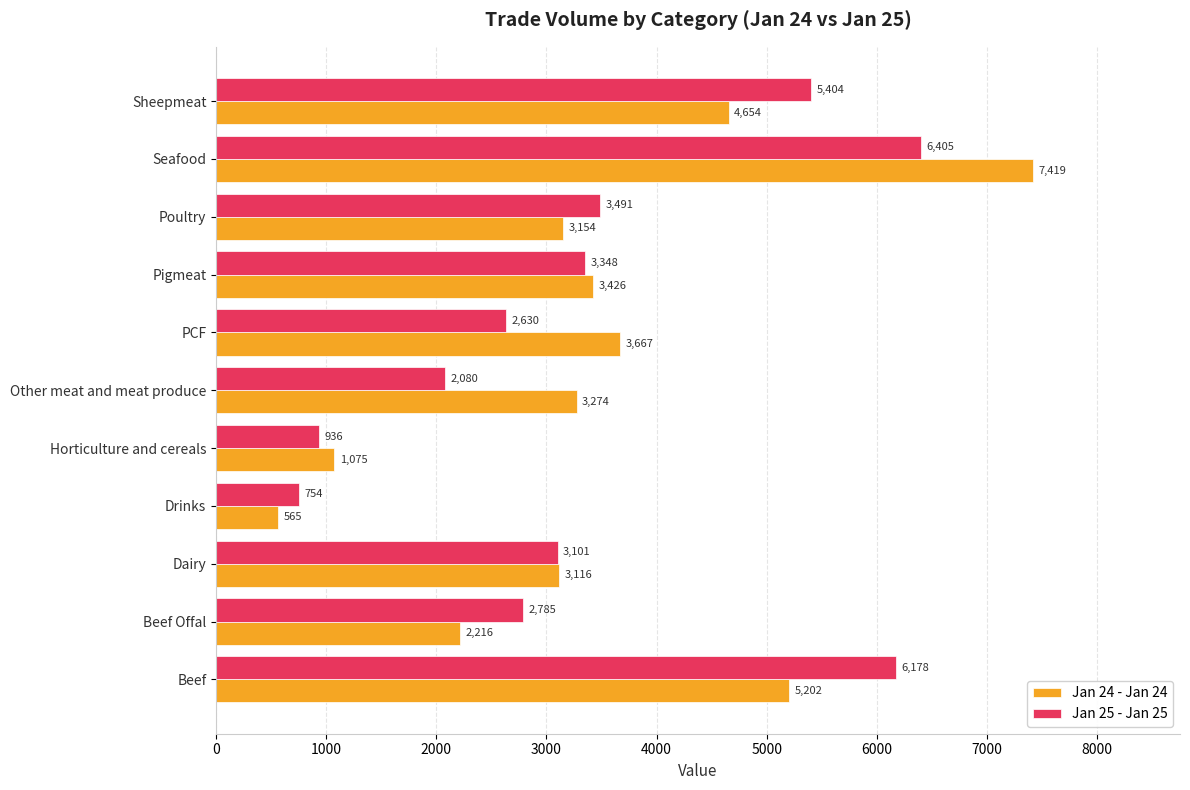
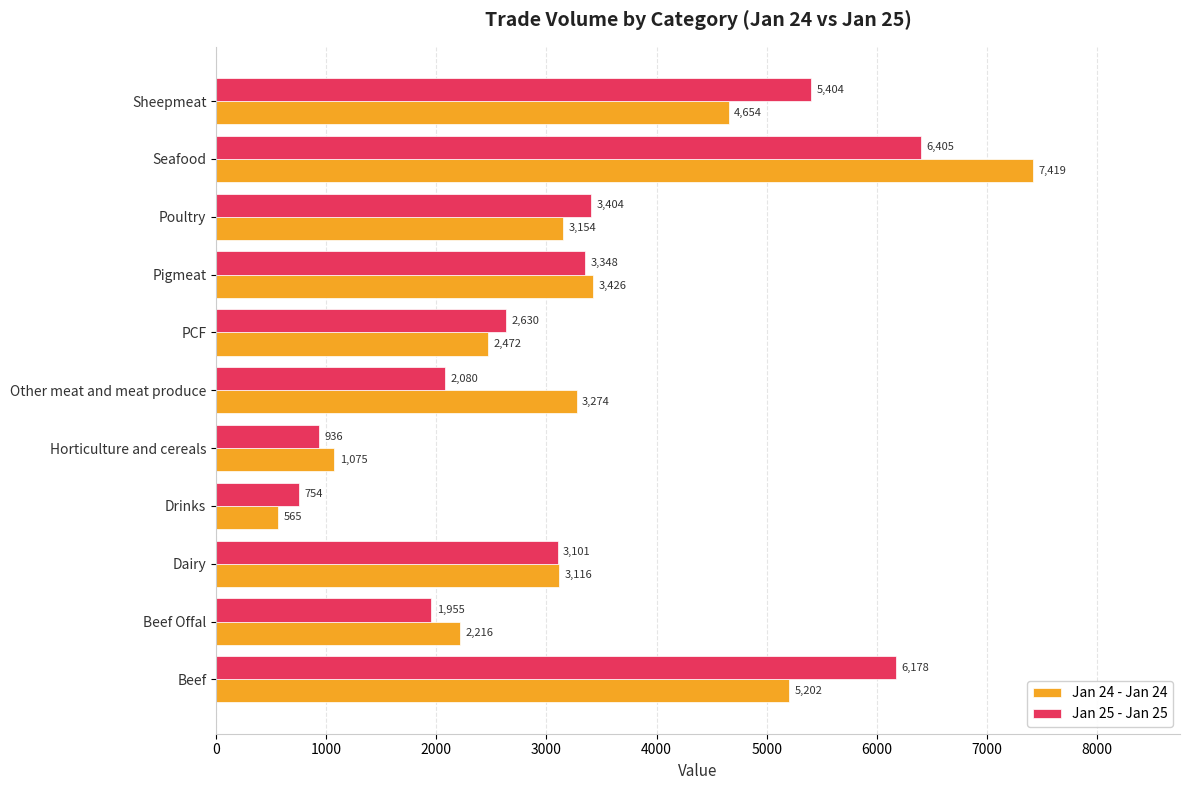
  {
    "Jan 24 - Jan 24": {
      "Sheepmeat": "4,654",
      "Seafood": "7,419",
      "Poultry": "3,154",
      "Pigmeat": "3,426",
-     "PCF": "3,667",
+     "PCF": "2,472",
      "Other meat and meat produce": "3,274",
      "Horticulture and cereals": "1,075",
      "Drinks": "565",
      "Dairy": "3,116",
      "Beef Offal": "2,216",
      "Beef": "5,202"
    },
    "Jan 25 - Jan 25": {
      "Sheepmeat": "5,404",
      "Seafood": "6,405",
-     "Poultry": "3,491",
+     "Poultry": "3,404",
      "Pigmeat": "3,348",
      "PCF": "2,630",
      "Other meat and meat produce": "2,080",
      "Horticulture and cereals": "936",
      "Drinks": "754",
      "Dairy": "3,101",
-     "Beef Offal": "2,785",
+     "Beef Offal": "1,955",
      "Beef": "6,178"
    }
  }
